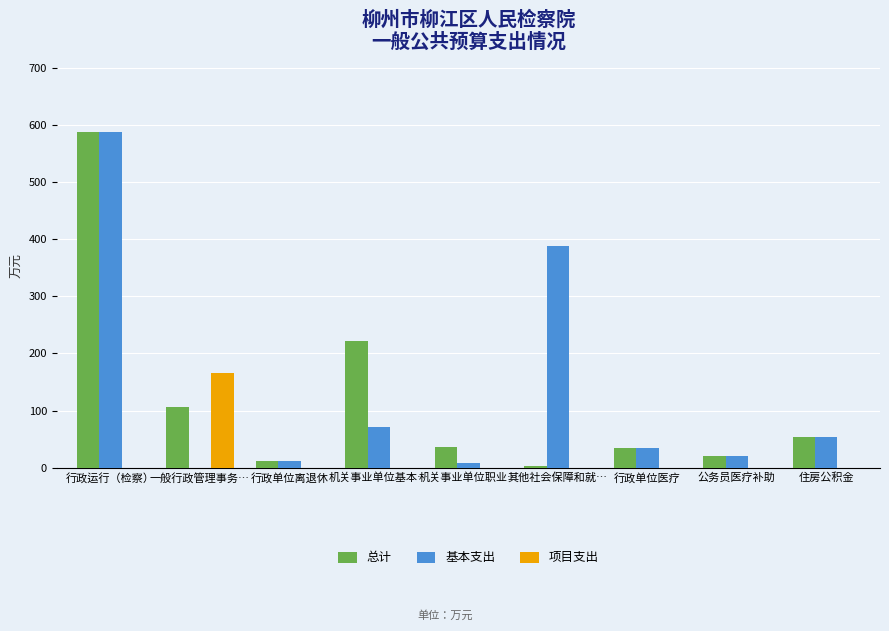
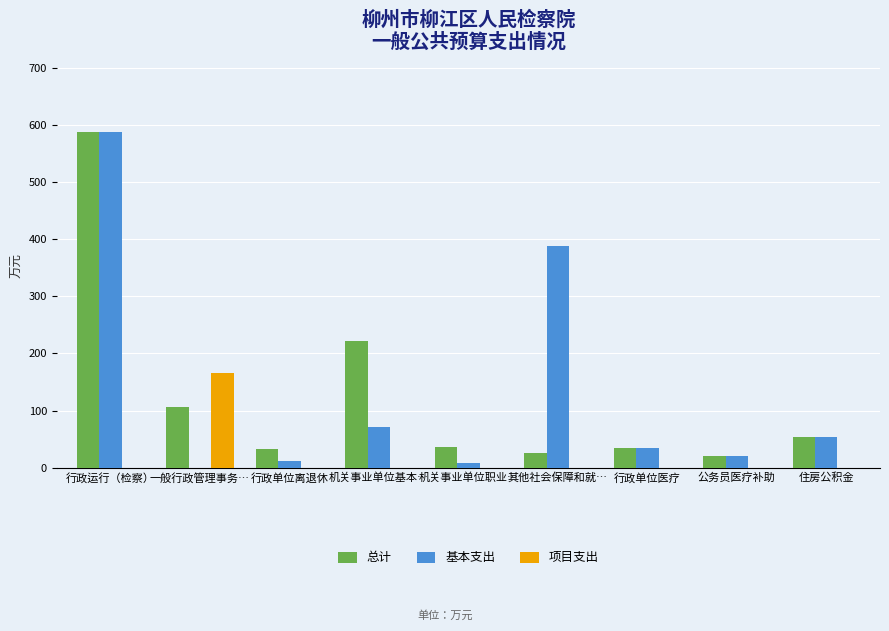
  {
    "总计": {
      "行政运行（检察）": 590,
      "一般行政管理事务…": 110,
-     "行政单位离退休": 10,
+     "行政单位离退休": 30,
      "机关事业单位基本…": 220,
      "机关事业单位职业…": 40,
-     "其他社会保障和就…": 0,
+     "其他社会保障和就…": 20,
      "行政单位医疗": 30,
      "公务员医疗补助": 20,
      "住房公积金": 50
    },
    "基本支出": {
      "行政运行（检察）": 590,
      "一般行政管理事务…": 0,
      "行政单位离退休": 10,
      "机关事业单位基本…": 70,
      "机关事业单位职业…": 10,
      "其他社会保障和就…": 390,
      "行政单位医疗": 30,
      "公务员医疗补助": 20,
      "住房公积金": 50
    },
    "项目支出": {
      "行政运行（检察）": 0,
      "一般行政管理事务…": 170,
      "行政单位离退休": 0,
      "机关事业单位基本…": 0,
      "机关事业单位职业…": 0,
      "其他社会保障和就…": 0,
      "行政单位医疗": 0,
      "公务员医疗补助": 0,
      "住房公积金": 0
    }
  }
